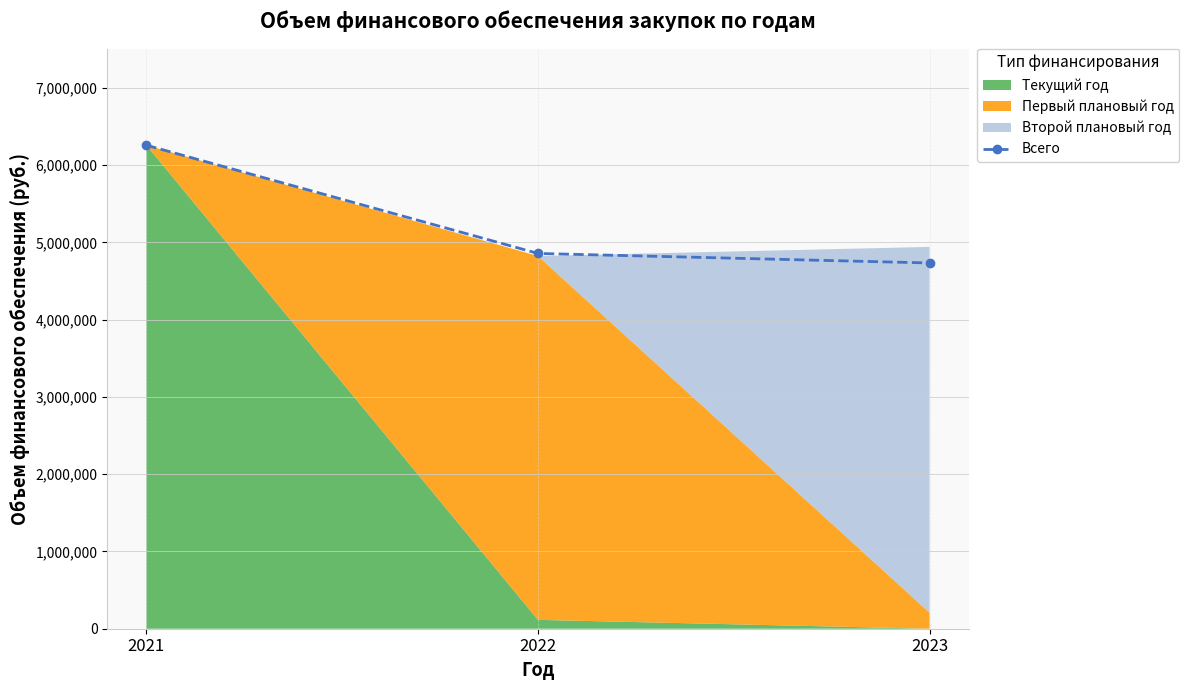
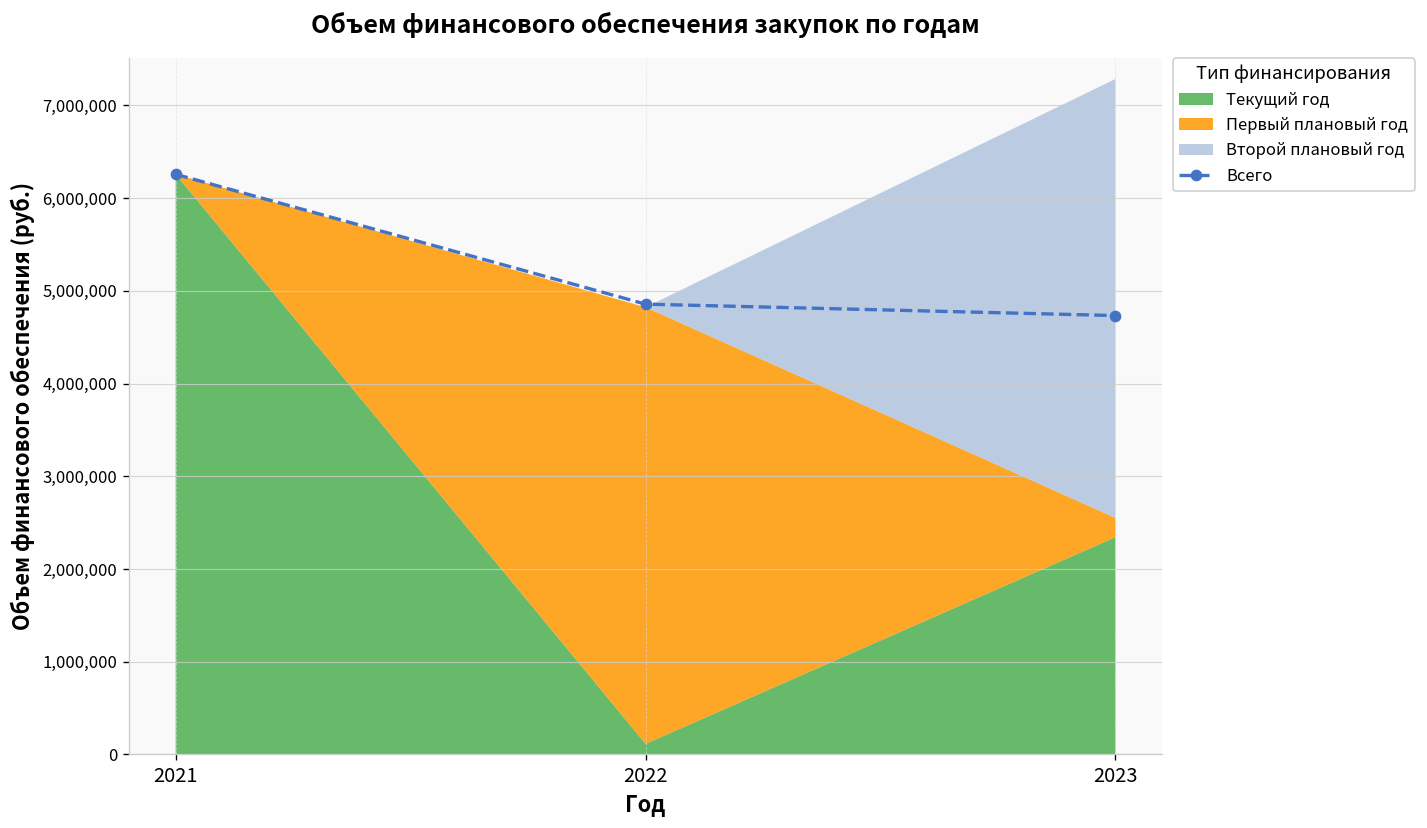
  {
    "Текущий год": {
      "2022": "100,000",
-     "2023": "0"
+     "2023": "2,300,000"
    },
    "Всего": {
      "2023": "4,700,000"
    },
    "Первый плановый год": {
      "2023": "200,000"
    },
    "Второй плановый год": {
      "2023": "4,700,000"
    }
  }
